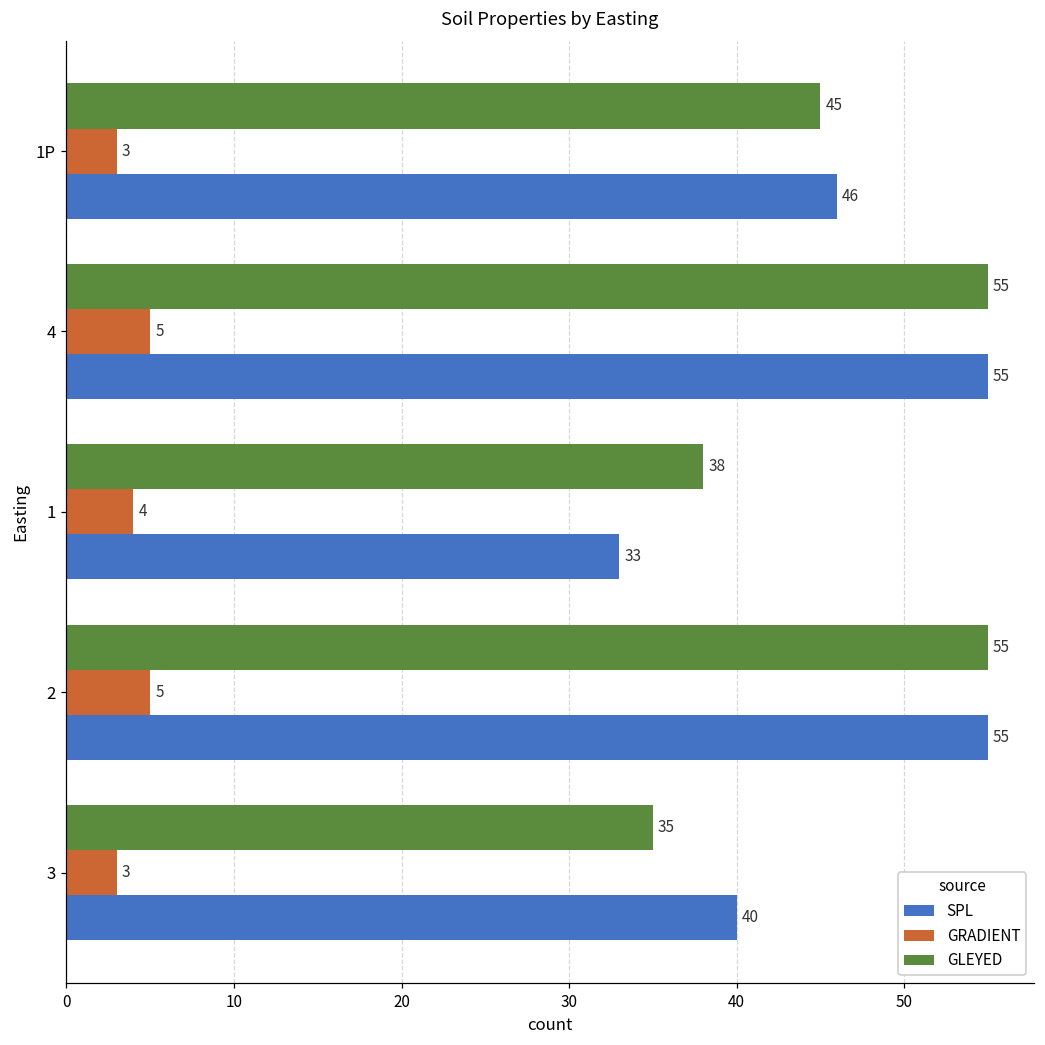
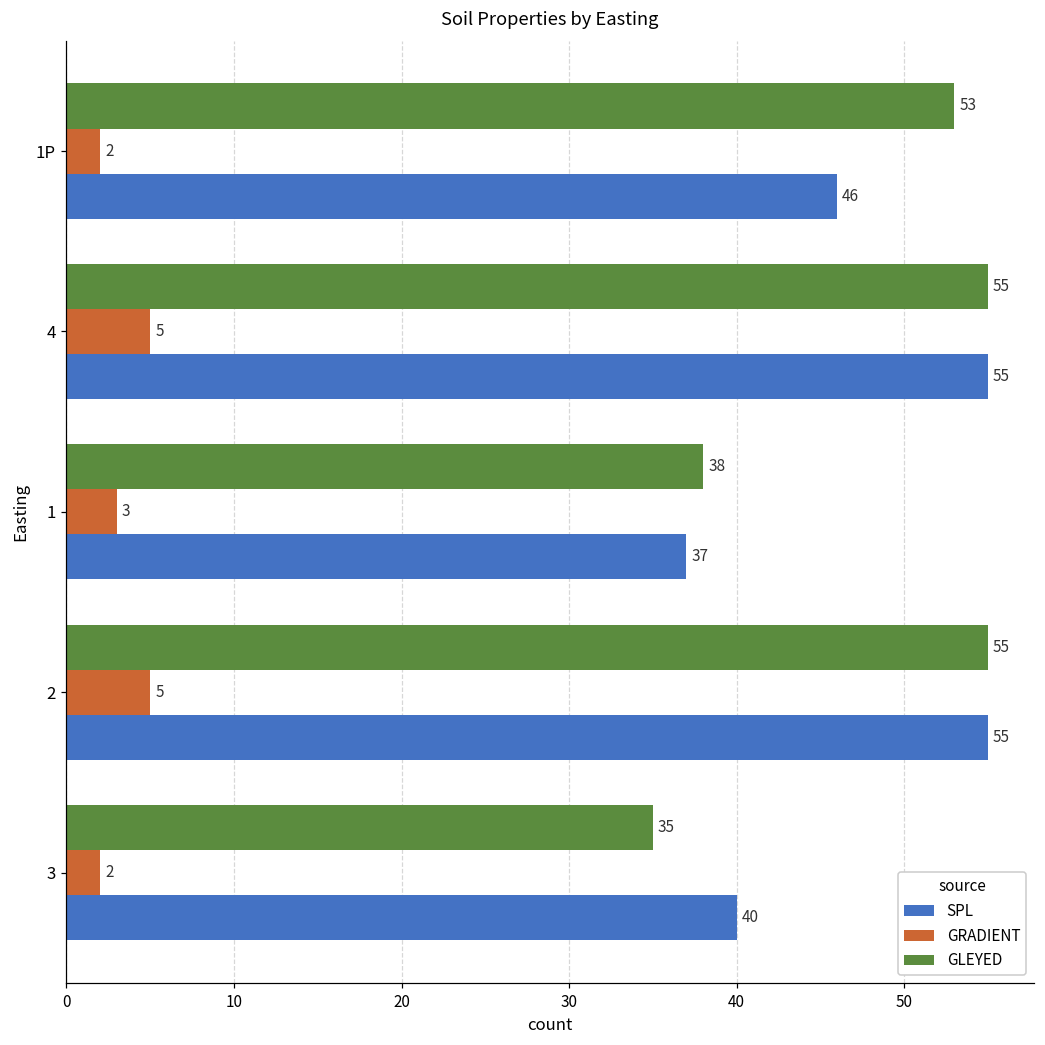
  {
    "SPL": {
      "1P": 46,
      "4": 55,
-     "1": 33,
+     "1": 37,
      "2": 55,
      "3": 40
    },
    "GRADIENT": {
-     "1P": 3,
+     "1P": 2,
      "4": 5,
-     "1": 4,
+     "1": 3,
      "2": 5,
-     "3": 3
+     "3": 2
    },
    "GLEYED": {
-     "1P": 45,
+     "1P": 53,
      "4": 55,
      "1": 38,
      "2": 55,
      "3": 35
    }
  }
